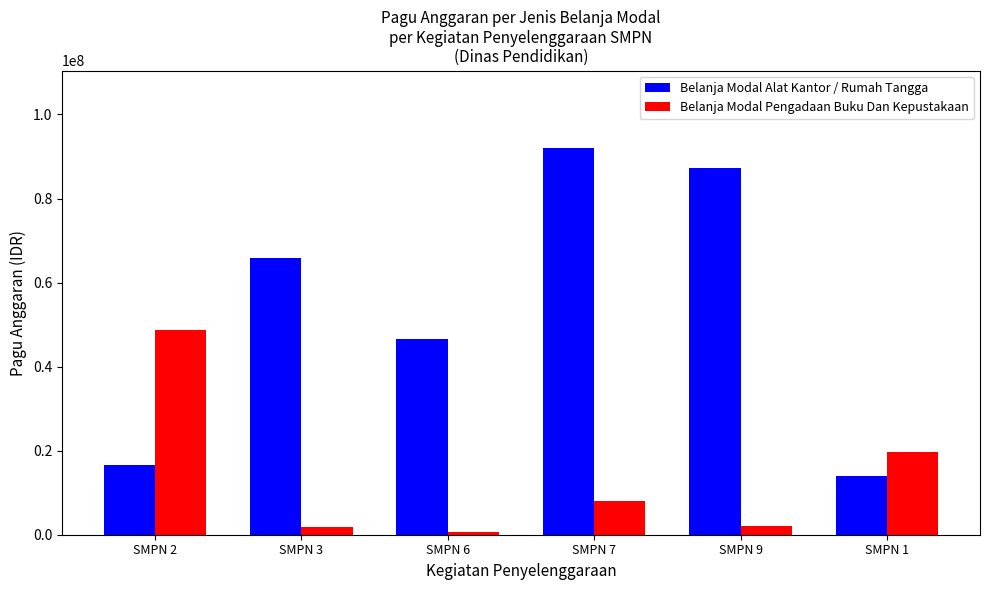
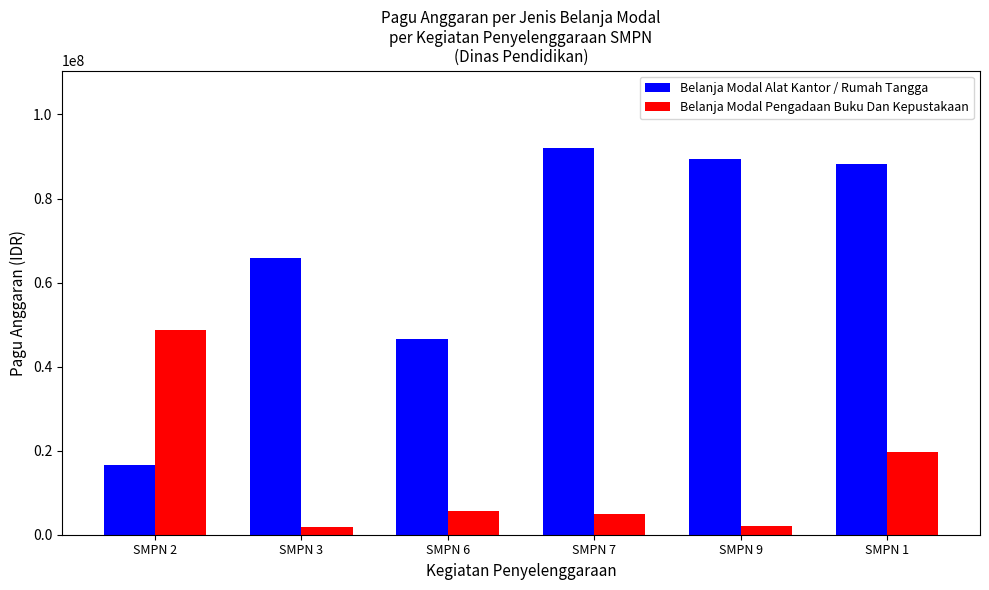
  {
    "Belanja Modal Alat Kantor / Rumah Tangga": {
      "SMPN 2": 17000000,
      "SMPN 3": 66000000,
      "SMPN 6": 47000000,
      "SMPN 7": 92000000,
-     "SMPN 9": 87000000,
-     "SMPN 1": 14000000
+     "SMPN 9": 89000000,
+     "SMPN 1": 88000000
    },
    "Belanja Modal Pengadaan Buku Dan Kepustakaan": {
      "SMPN 2": 49000000,
      "SMPN 3": 2000000,
-     "SMPN 6": 1000000,
-     "SMPN 7": 8000000,
+     "SMPN 6": 6000000,
+     "SMPN 7": 5000000,
      "SMPN 9": 2000000,
      "SMPN 1": 20000000
    }
  }
